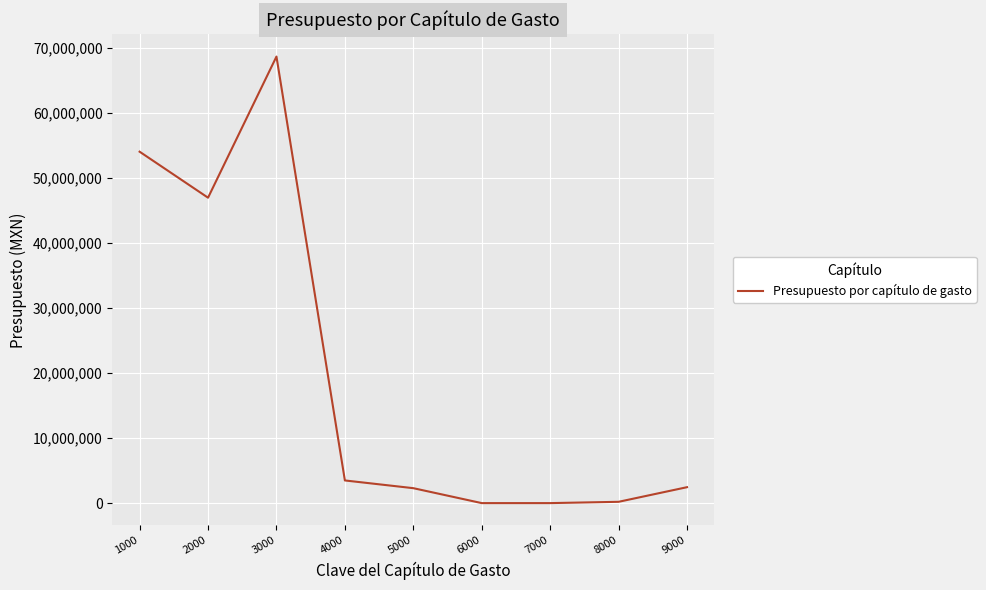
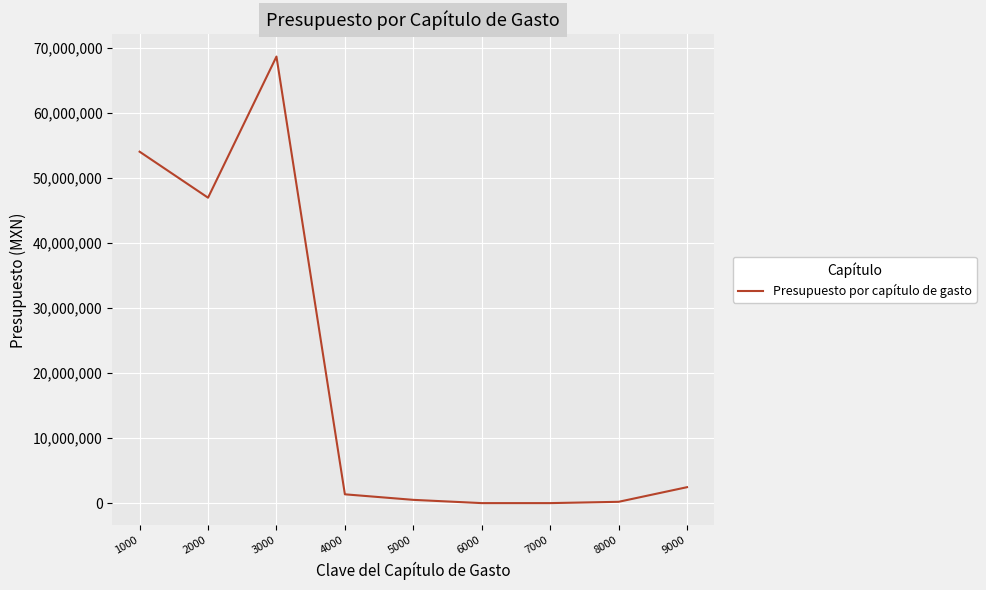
  {
    "1000": "54,000,000",
    "2000": "47,000,000",
    "3000": "69,000,000",
-   "4000": "3,000,000",
-   "5000": "2,000,000",
+   "4000": "1,000,000",
+   "5000": "1,000,000",
    "6000": "0",
    "7000": "0",
    "8000": "0",
    "9000": "2,000,000"
  }
